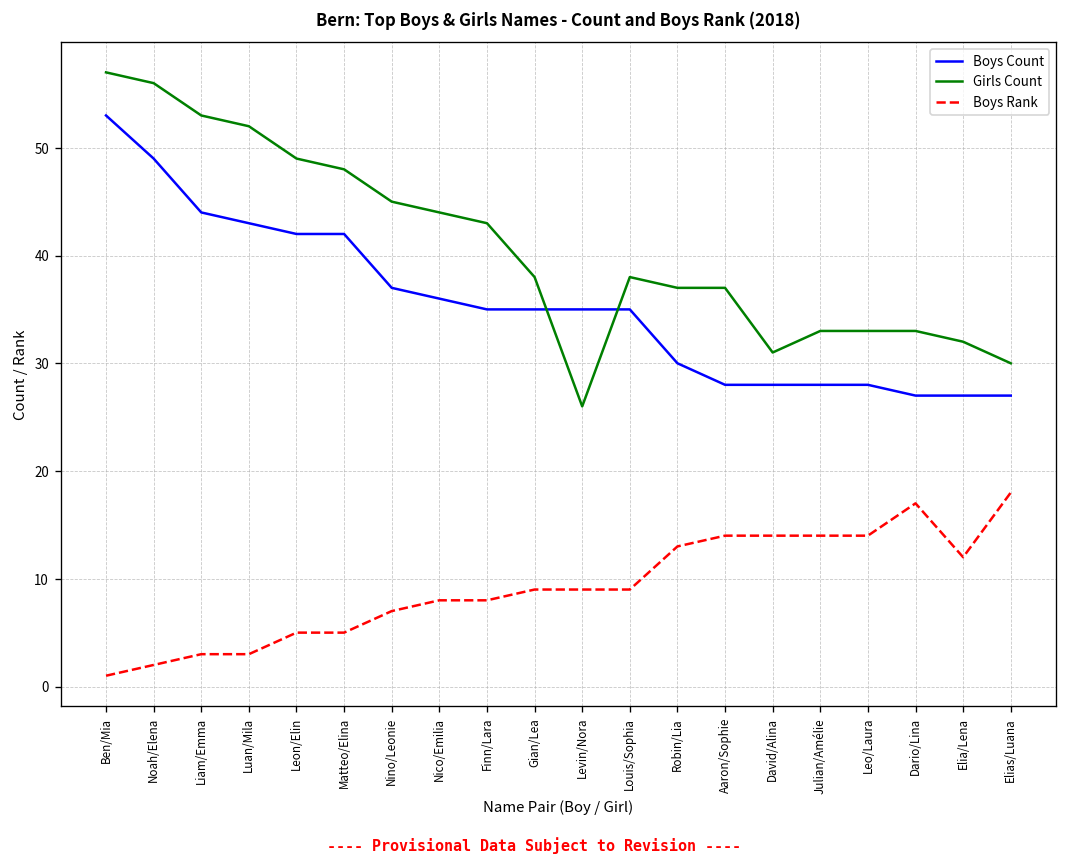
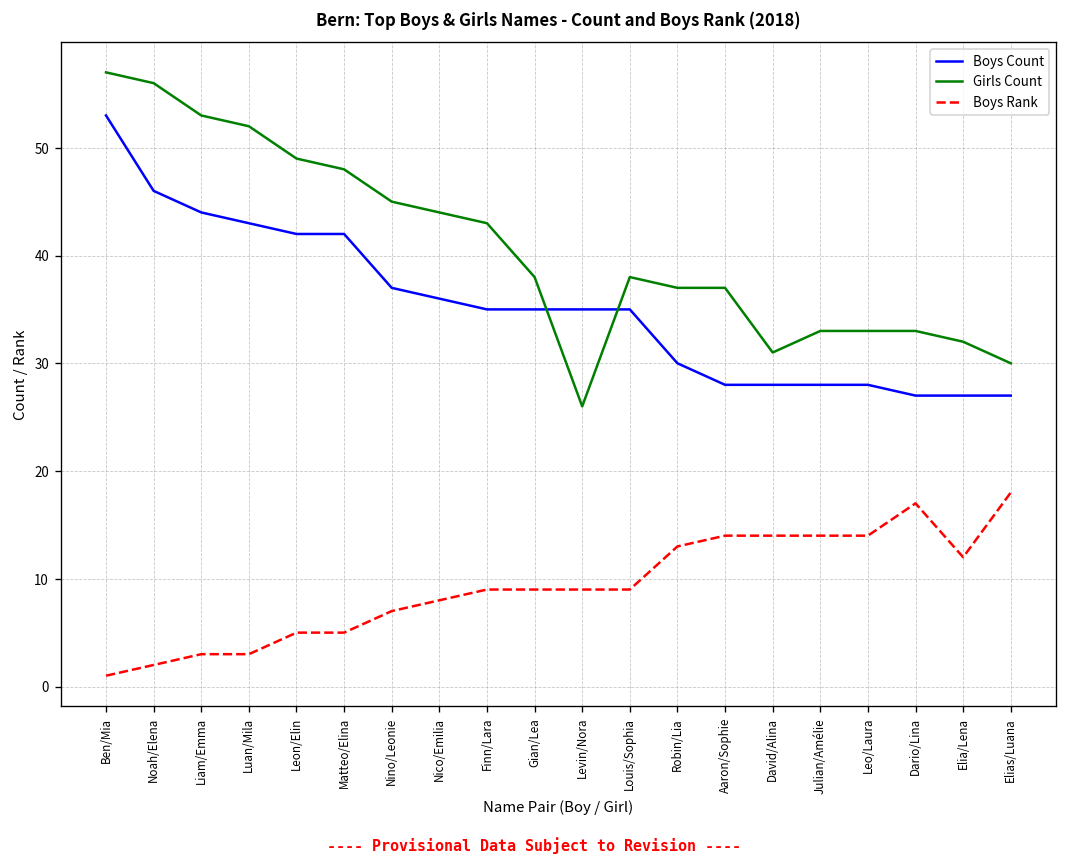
  {
    "Boys Count": {
      "Ben/Mia": 53,
-     "Noah/Elena": 49,
+     "Noah/Elena": 46,
      "Liam/Emma": 44,
      "Luan/Mila": 43,
      "Leon/Elin": 42,
      "Matteo/Elina": 42,
      "Nino/Leonie": 37,
      "Nico/Emilia": 36,
      "Finn/Lara": 35,
      "Gian/Lea": 35,
      "Levin/Nora": 35,
      "Louis/Sophia": 35,
      "Robin/Lia": 30,
      "Aaron/Sophie": 28,
      "David/Alina": 28,
      "Julian/Amélie": 28,
      "Leo/Laura": 28,
      "Dario/Lina": 27,
      "Elia/Lena": 27,
      "Elias/Luana": 27
    },
    "Girls Count": {
      "Ben/Mia": 57,
      "Noah/Elena": 56,
      "Liam/Emma": 53,
      "Luan/Mila": 52,
      "Leon/Elin": 49,
      "Matteo/Elina": 48,
      "Nino/Leonie": 45,
      "Nico/Emilia": 44,
      "Finn/Lara": 43,
      "Gian/Lea": 38,
      "Levin/Nora": 26,
      "Louis/Sophia": 38,
      "Robin/Lia": 37,
      "Aaron/Sophie": 37,
      "David/Alina": 31,
      "Julian/Amélie": 33,
      "Leo/Laura": 33,
      "Dario/Lina": 33,
      "Elia/Lena": 32,
      "Elias/Luana": 30
    },
    "Boys Rank": {
      "Ben/Mia": 1,
      "Noah/Elena": 2,
      "Liam/Emma": 3,
      "Luan/Mila": 3,
      "Leon/Elin": 5,
      "Matteo/Elina": 5,
      "Nino/Leonie": 7,
      "Nico/Emilia": 8,
-     "Finn/Lara": 8,
+     "Finn/Lara": 9,
      "Gian/Lea": 9,
      "Levin/Nora": 9,
      "Louis/Sophia": 9,
      "Robin/Lia": 13,
      "Aaron/Sophie": 14,
      "David/Alina": 14,
      "Julian/Amélie": 14,
      "Leo/Laura": 14,
      "Dario/Lina": 17,
      "Elia/Lena": 12,
      "Elias/Luana": 18
    }
  }
